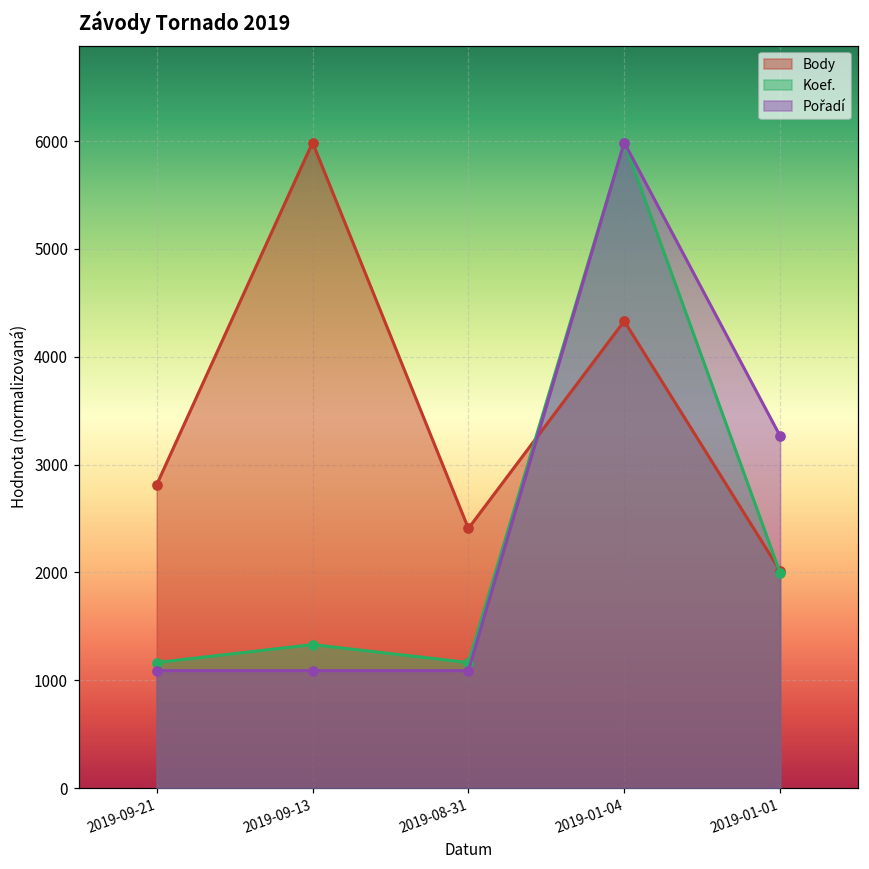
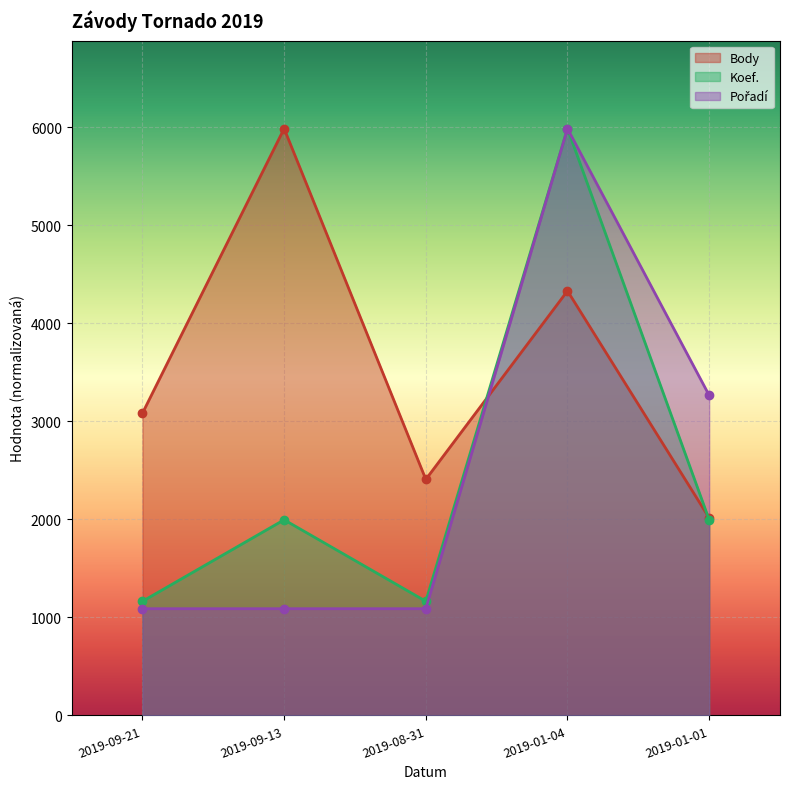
  {
    "Body": {
-     "2019-09-21": 2800,
+     "2019-09-21": 3100,
      "2019-09-13": 6000,
      "2019-08-31": 2400,
      "2019-01-04": 4300
    },
    "Koef.": {
      "2019-09-21": 1200,
-     "2019-09-13": 1300,
+     "2019-09-13": 2000,
      "2019-08-31": 1200
    },
    "Pořadí": {
      "2019-09-21": 1100,
      "2019-09-13": 1100,
      "2019-08-31": 1100,
      "2019-01-01": 3300
    }
  }
